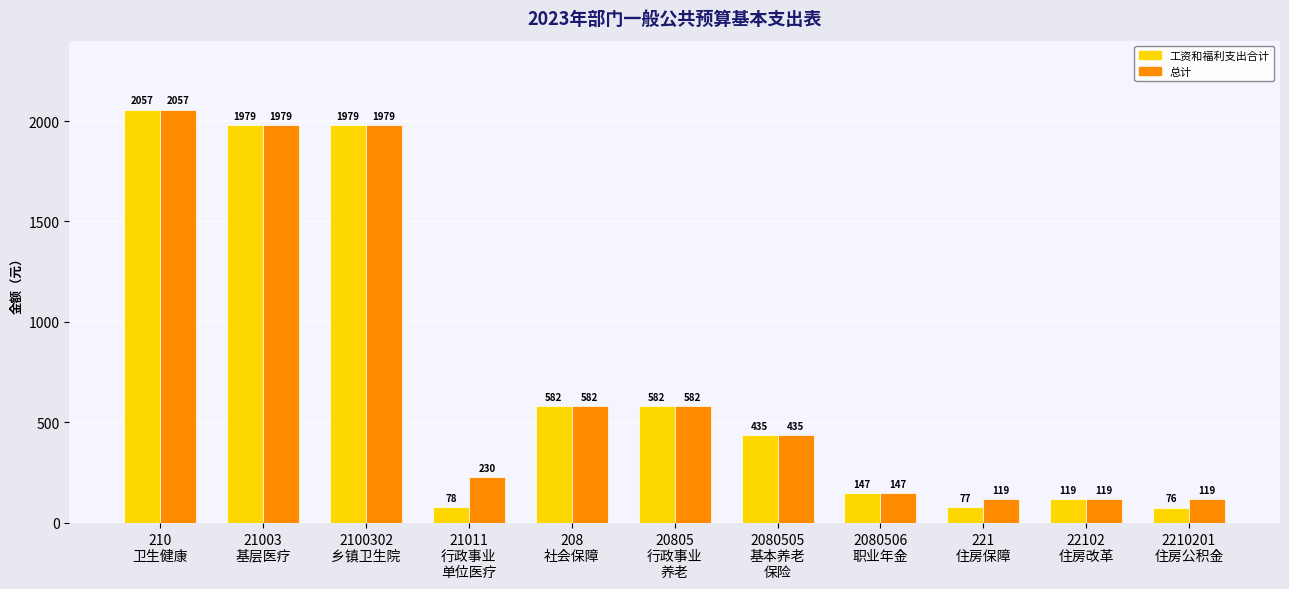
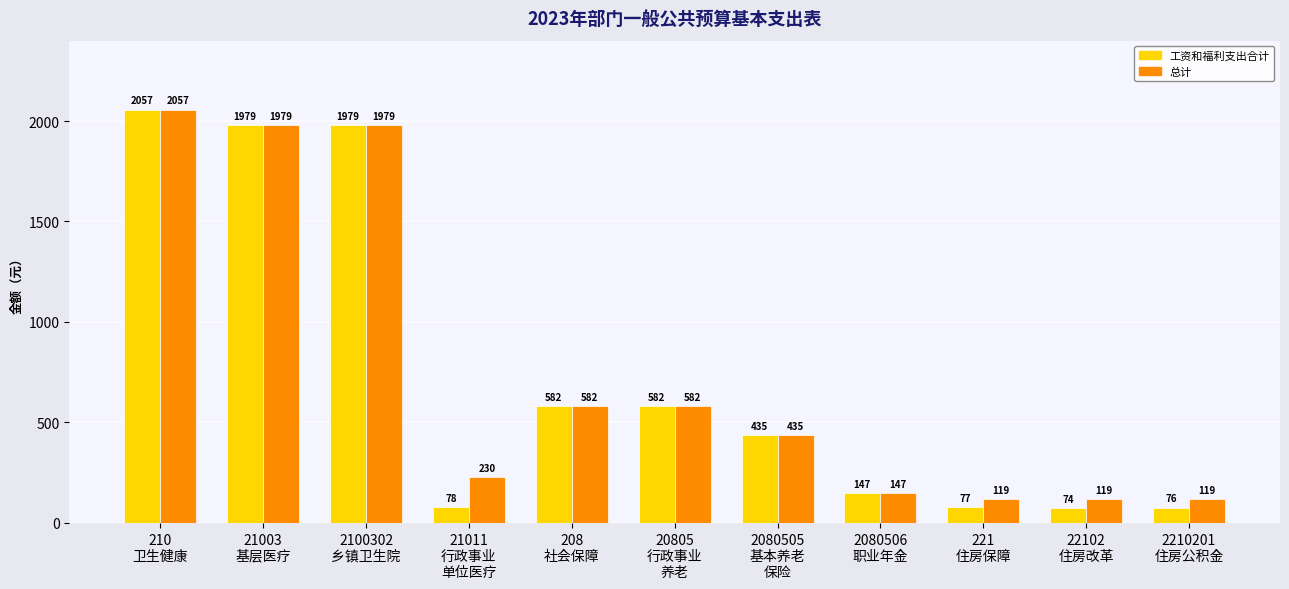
  {
    "工资和福利支出合计": {
      "210 卫生健康": 2057,
      "21003 基层医疗": 1979,
      "2100302 乡镇卫生院": 1979,
      "21011 行政事业 单位医疗": 78,
      "208 社会保障": 582,
      "20805 行政事业 养老": 582,
      "2080505 基本养老 保险": 435,
      "2080506 职业年金": 147,
      "221 住房保障": 77,
-     "22102 住房改革": 119,
+     "22102 住房改革": 74,
      "2210201 住房公积金": 76
    },
    "总计": {
      "210 卫生健康": 2057,
      "21003 基层医疗": 1979,
      "2100302 乡镇卫生院": 1979,
      "21011 行政事业 单位医疗": 230,
      "208 社会保障": 582,
      "20805 行政事业 养老": 582,
      "2080505 基本养老 保险": 435,
      "2080506 职业年金": 147,
      "221 住房保障": 119,
      "22102 住房改革": 119,
      "2210201 住房公积金": 119
    }
  }
